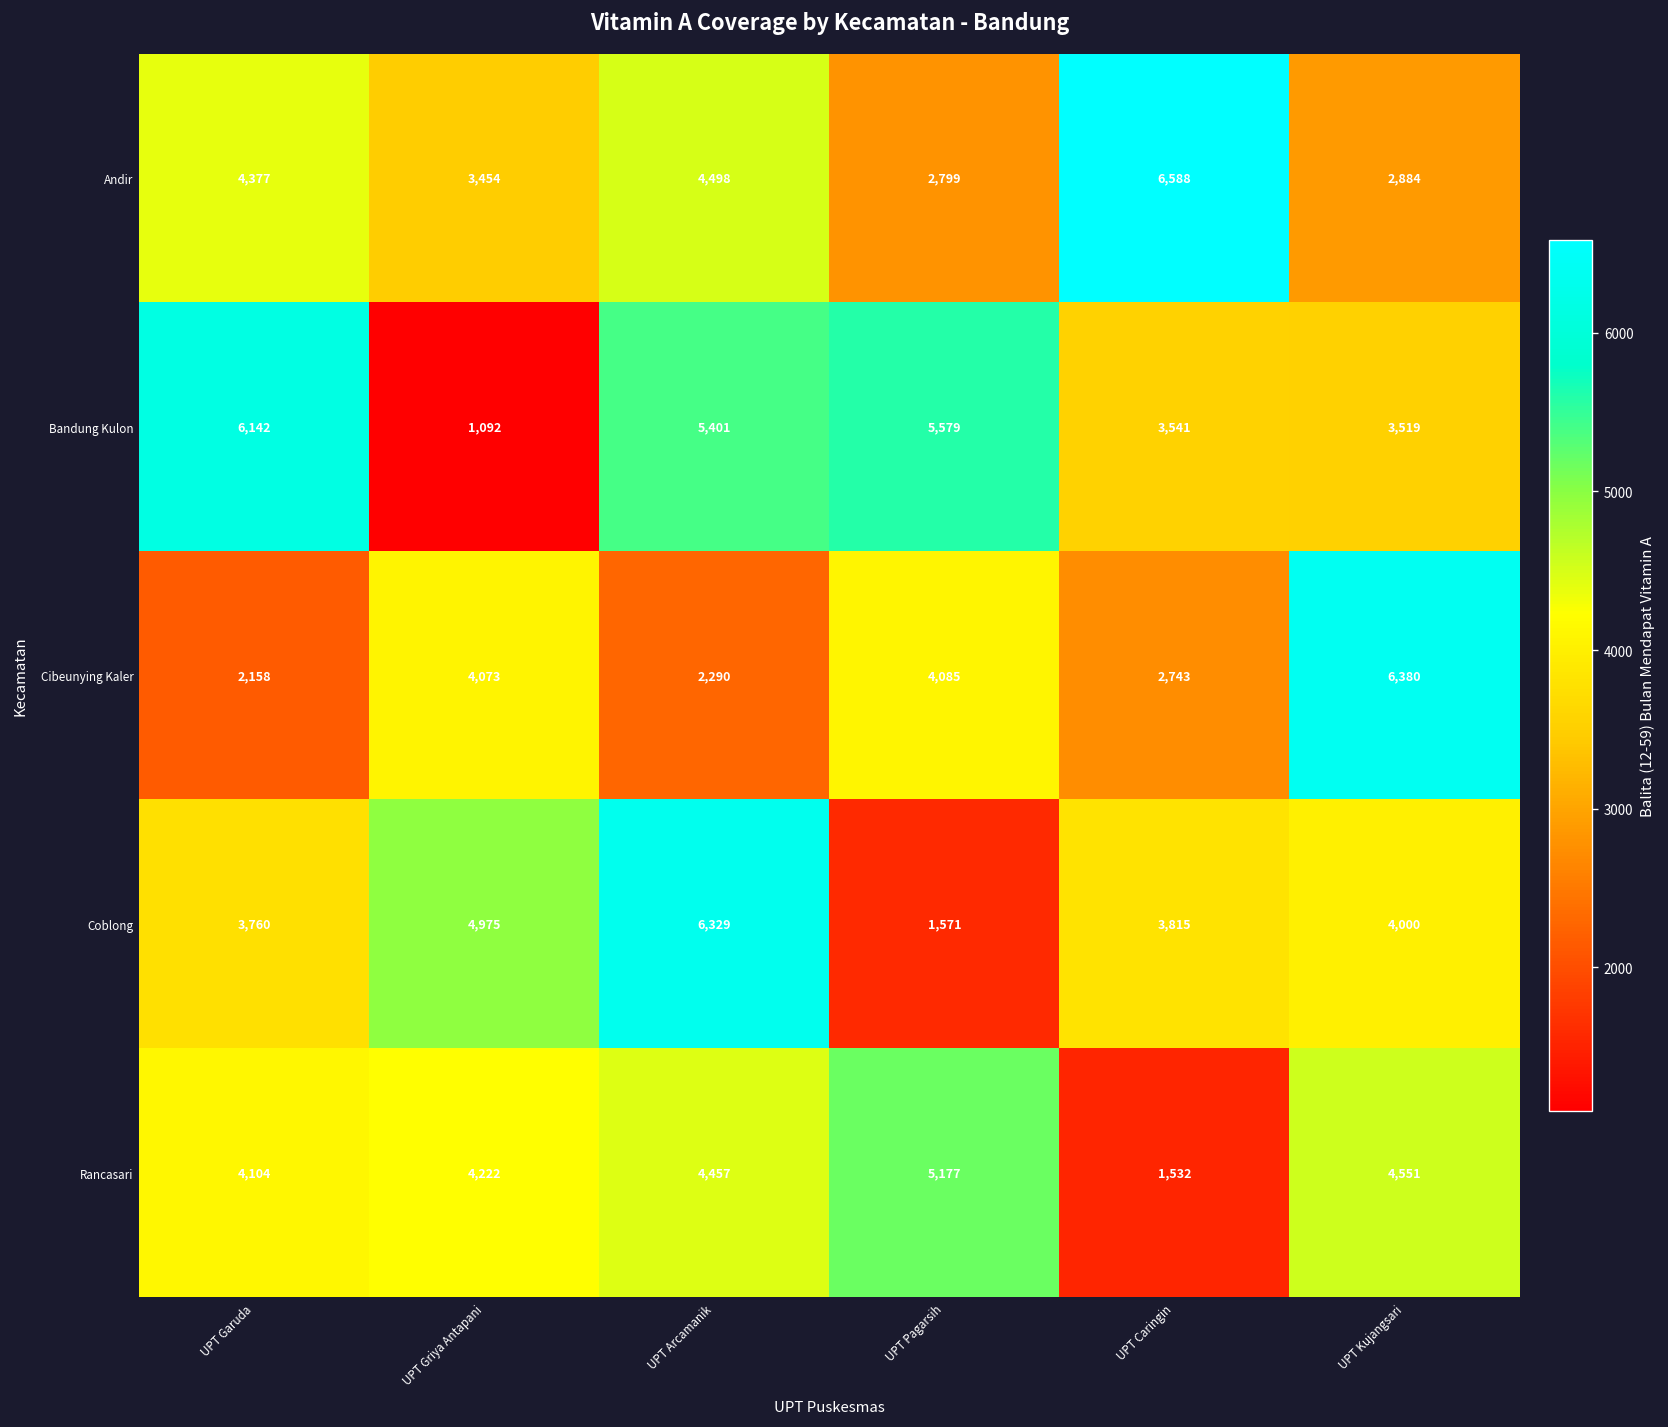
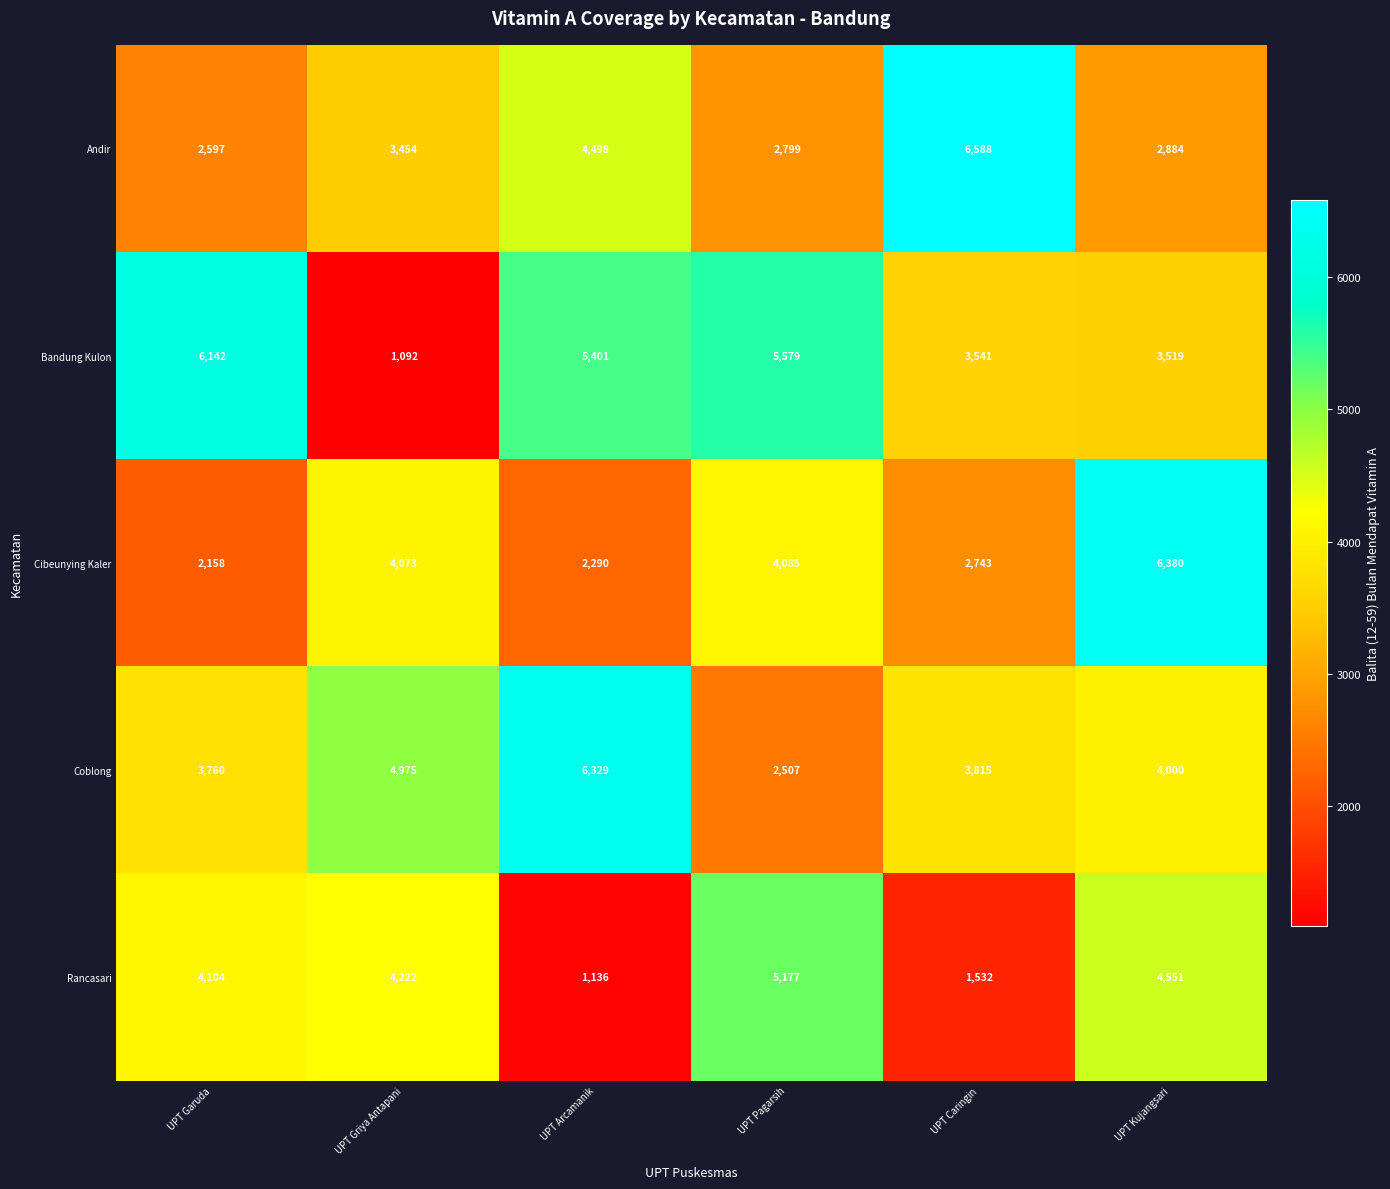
  {
    "Andir": {
-     "UPT Garuda": "4,377",
+     "UPT Garuda": "2,597",
      "UPT Griya Antapani": "3,454",
      "UPT Arcamanik": "4,498",
      "UPT Pagarsih": "2,799",
      "UPT Caringin": "6,588",
      "UPT Kujangsari": "2,884"
    },
    "Bandung Kulon": {
      "UPT Garuda": "6,142",
      "UPT Griya Antapani": "1,092",
      "UPT Arcamanik": "5,401",
      "UPT Pagarsih": "5,579",
      "UPT Caringin": "3,541",
      "UPT Kujangsari": "3,519"
    },
    "Cibeunying Kaler": {
      "UPT Garuda": "2,158",
      "UPT Griya Antapani": "4,073",
      "UPT Arcamanik": "2,290",
      "UPT Pagarsih": "4,085",
      "UPT Caringin": "2,743",
      "UPT Kujangsari": "6,380"
    },
    "Coblong": {
      "UPT Garuda": "3,760",
      "UPT Griya Antapani": "4,975",
      "UPT Arcamanik": "6,329",
-     "UPT Pagarsih": "1,571",
+     "UPT Pagarsih": "2,507",
      "UPT Caringin": "3,815",
      "UPT Kujangsari": "4,000"
    },
    "Rancasari": {
      "UPT Garuda": "4,104",
      "UPT Griya Antapani": "4,222",
-     "UPT Arcamanik": "4,457",
+     "UPT Arcamanik": "1,136",
      "UPT Pagarsih": "5,177",
      "UPT Caringin": "1,532",
      "UPT Kujangsari": "4,551"
    }
  }
